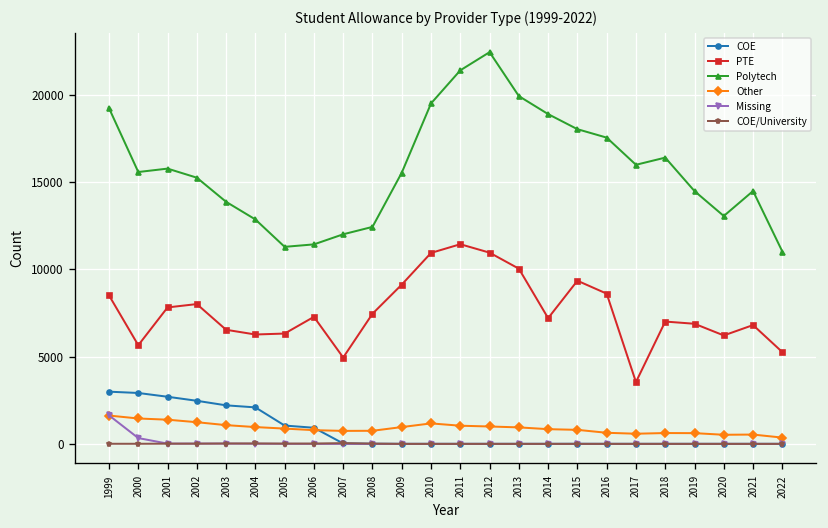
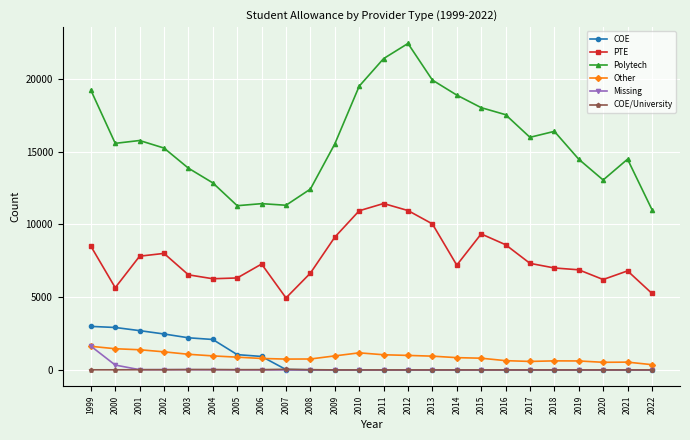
  {
    "COE": {
      "1999": 3000,
      "2000": 2900,
      "2001": 2700,
      "2002": 2500,
      "2003": 2200,
      "2004": 2100,
      "2005": 1100
    },
    "PTE": {
      "1999": 8500,
      "2000": 5700,
      "2001": 7800,
      "2002": 8000,
      "2003": 6500,
      "2004": 6300,
      "2005": 6300,
      "2006": 7300,
      "2007": 4900,
-     "2008": 7500,
+     "2008": 6700,
      "2009": 9100,
      "2010": 10900,
      "2011": 11400,
      "2012": 11000,
      "2013": 10000,
      "2014": 7200,
      "2015": 9300,
      "2016": 8600,
-     "2017": 3500,
+     "2017": 7300,
      "2018": 7000,
      "2019": 6900,
      "2020": 6200,
      "2021": 6800,
      "2022": 5300
    },
    "Polytech": {
      "1999": 19200,
      "2000": 15600,
      "2001": 15800,
      "2002": 15300,
      "2003": 13900,
      "2004": 12900,
      "2005": 11300,
      "2006": 11400,
-     "2007": 12000,
+     "2007": 11300,
      "2008": 12400,
      "2009": 15500,
      "2010": 19500,
      "2011": 21400,
      "2012": 22400,
      "2013": 19900,
      "2014": 18900,
      "2015": 18000,
      "2016": 17500,
      "2017": 16000,
      "2018": 16400,
      "2019": 14500,
      "2020": 13100,
      "2021": 14500,
      "2022": 11000
    },
    "Other": {
      "2000": 1500,
      "2001": 1400,
      "2002": 1200,
      "2003": 1100,
      "2004": 1000,
      "2005": 900,
      "2007": 700,
      "2008": 800,
      "2009": 1000,
      "2010": 1200,
      "2011": 1000,
      "2012": 1000,
      "2013": 900,
      "2014": 800,
      "2015": 800,
      "2016": 600,
      "2017": 600,
      "2018": 600,
      "2019": 600,
      "2020": 500,
      "2021": 500,
      "2022": 400
    },
    "Missing": {
      "2000": 300
    },
    "COE/University": {
      "1999": 0,
      "2000": 0
    }
  }
